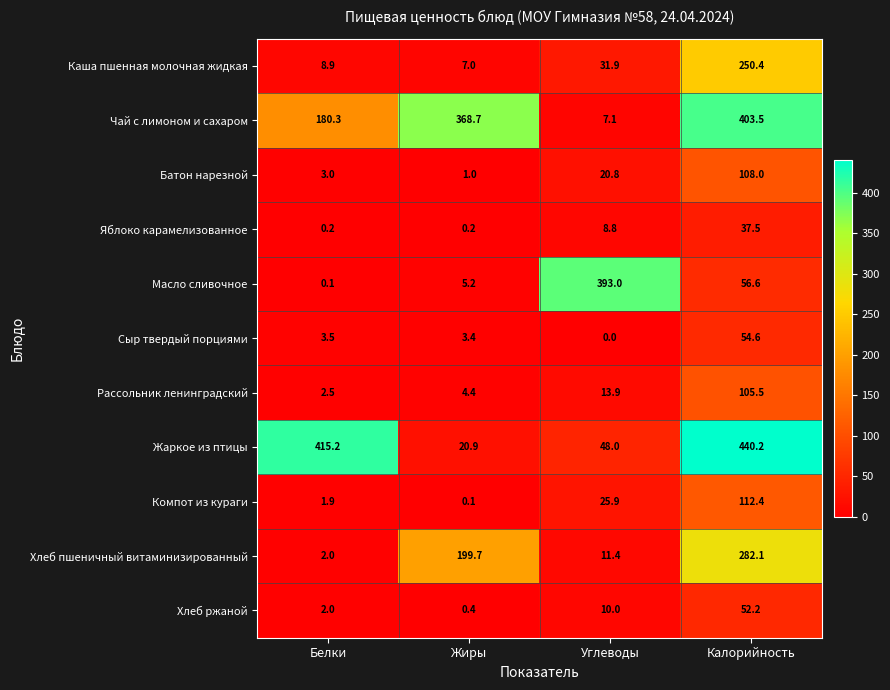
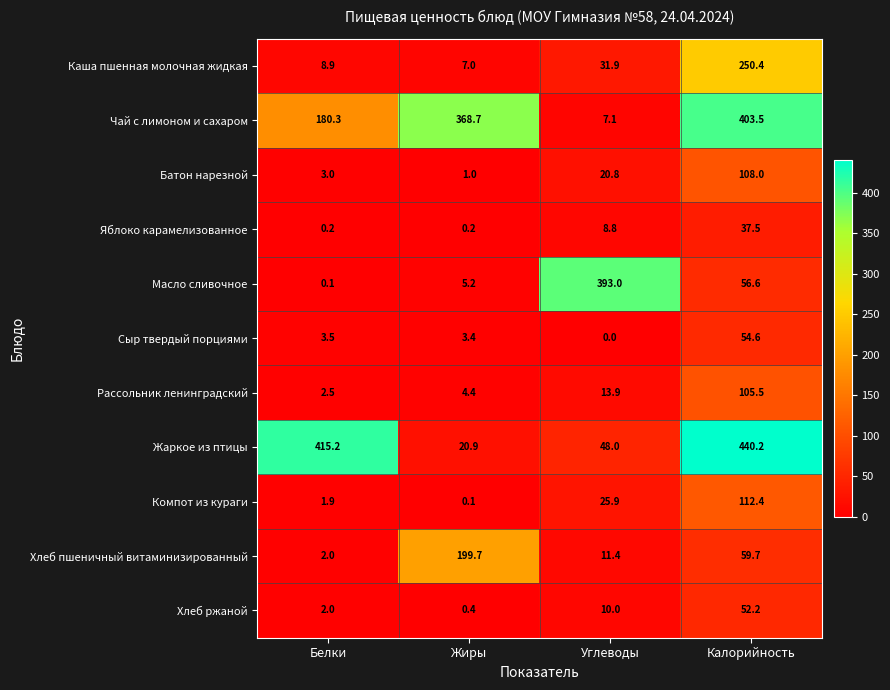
  {
    "Каша пшенная молочная жидкая": {
      "Белки": 8.9,
      "Жиры": 7.0,
      "Углеводы": 31.9,
      "Калорийность": 250.4
    },
    "Чай с лимоном и сахаром": {
      "Белки": 180.3,
      "Жиры": 368.7,
      "Углеводы": 7.1,
      "Калорийность": 403.5
    },
    "Батон нарезной": {
      "Белки": 3.0,
      "Жиры": 1.0,
      "Углеводы": 20.8,
      "Калорийность": 108.0
    },
    "Яблоко карамелизованное": {
      "Белки": 0.2,
      "Жиры": 0.2,
      "Углеводы": 8.8,
      "Калорийность": 37.5
    },
    "Масло сливочное": {
      "Белки": 0.1,
      "Жиры": 5.2,
      "Углеводы": 393.0,
      "Калорийность": 56.6
    },
    "Сыр твердый порциями": {
      "Белки": 3.5,
      "Жиры": 3.4,
      "Углеводы": 0.0,
      "Калорийность": 54.6
    },
    "Рассольник ленинградский": {
      "Белки": 2.5,
      "Жиры": 4.4,
      "Углеводы": 13.9,
      "Калорийность": 105.5
    },
    "Жаркое из птицы": {
      "Белки": 415.2,
      "Жиры": 20.9,
      "Углеводы": 48.0,
      "Калорийность": 440.2
    },
    "Компот из кураги": {
      "Белки": 1.9,
      "Жиры": 0.1,
      "Углеводы": 25.9,
      "Калорийность": 112.4
    },
    "Хлеб пшеничный витаминизированный": {
      "Белки": 2.0,
      "Жиры": 199.7,
      "Углеводы": 11.4,
-     "Калорийность": 282.1
+     "Калорийность": 59.7
    },
    "Хлеб ржаной": {
      "Белки": 2.0,
      "Жиры": 0.4,
      "Углеводы": 10.0,
      "Калорийность": 52.2
    }
  }
